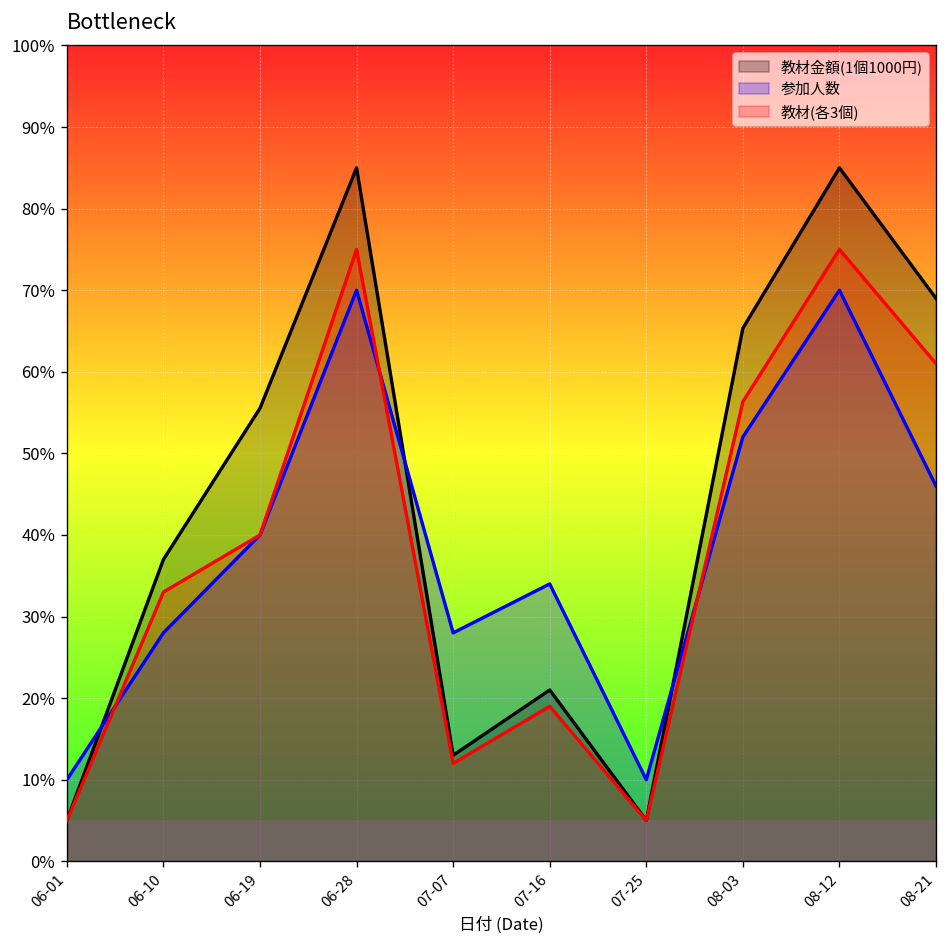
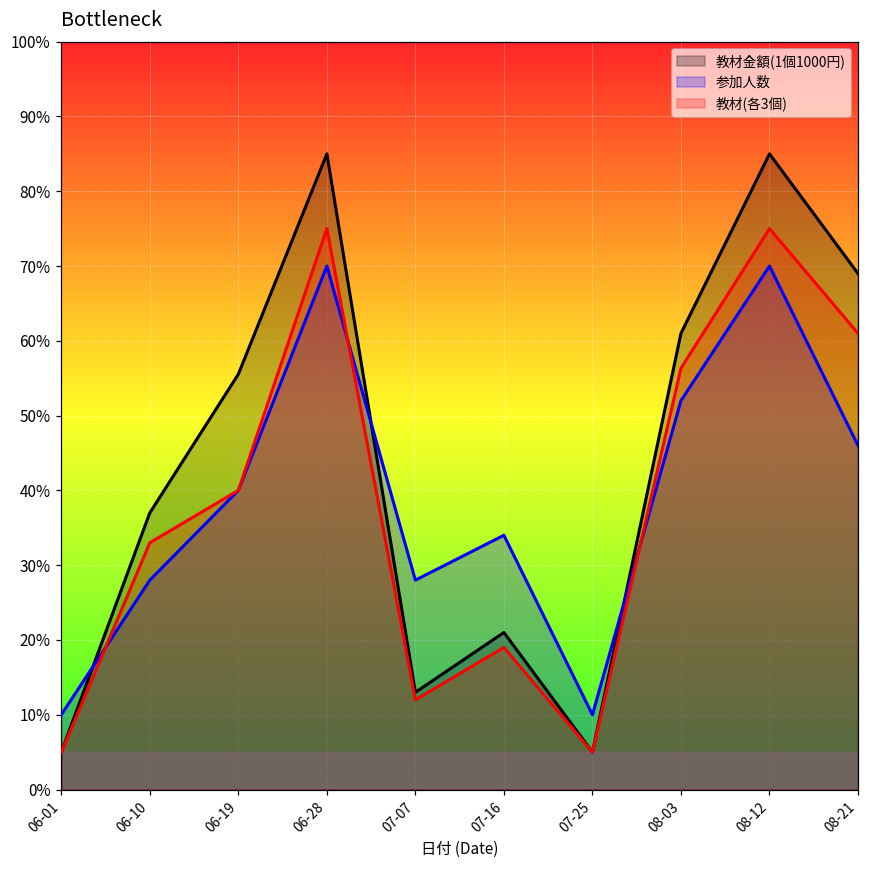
  {
    "教材金額(1個1000円)": {
      "06-10": "37%",
      "06-19": "56%",
      "06-28": "85%",
      "07-07": "13%",
      "07-16": "21%",
-     "08-03": "65%",
+     "08-03": "61%",
      "08-12": "85%",
      "08-21": "69%"
    },
    "参加人数": {
      "06-01": "10%",
      "06-10": "28%",
      "06-28": "70%",
      "07-07": "28%",
      "07-16": "34%",
      "07-25": "10%",
      "08-03": "52%",
      "08-12": "70%",
      "08-21": "46%"
    },
    "教材(各3個)": {
      "06-10": "33%",
      "06-28": "75%",
      "07-07": "12%",
      "07-16": "19%",
      "08-03": "56%",
      "08-12": "75%",
      "08-21": "61%"
    }
  }
